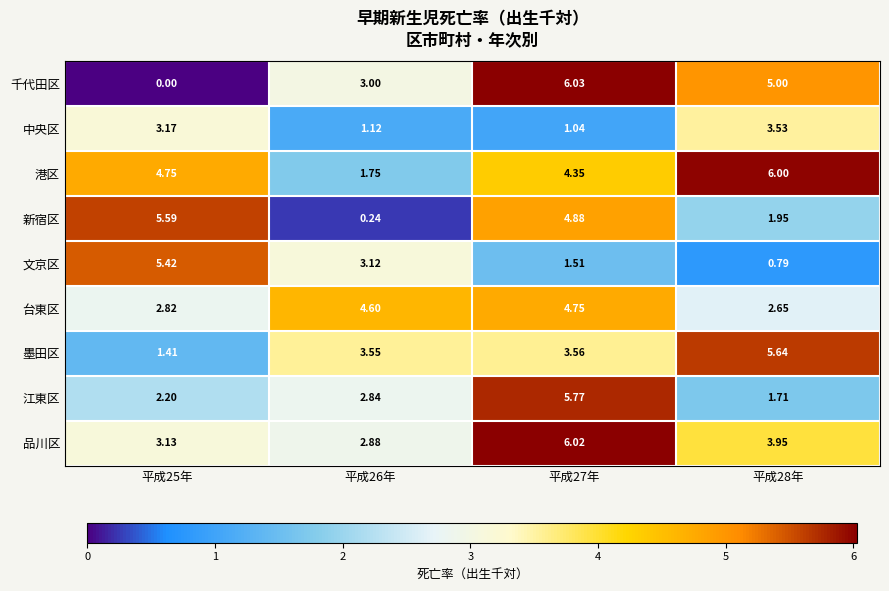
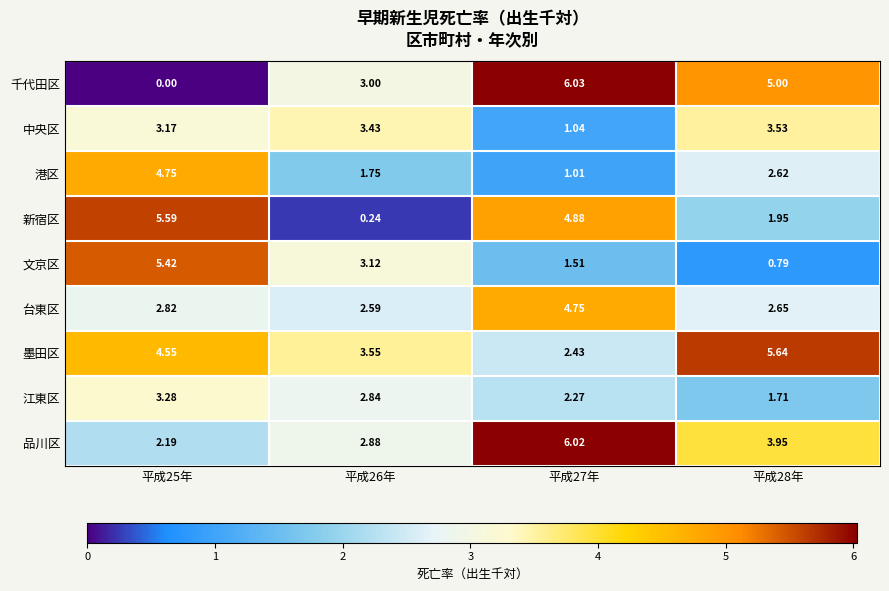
  {
    "千代田区": {
      "平成25年": 0.00,
      "平成26年": 3.00,
      "平成27年": 6.03,
      "平成28年": 5.00
    },
    "中央区": {
      "平成25年": 3.17,
-     "平成26年": 1.12,
+     "平成26年": 3.43,
      "平成27年": 1.04,
      "平成28年": 3.53
    },
    "港区": {
      "平成25年": 4.75,
      "平成26年": 1.75,
-     "平成27年": 4.35,
-     "平成28年": 6.00
+     "平成27年": 1.01,
+     "平成28年": 2.62
    },
    "新宿区": {
      "平成25年": 5.59,
      "平成26年": 0.24,
      "平成27年": 4.88,
      "平成28年": 1.95
    },
    "文京区": {
      "平成25年": 5.42,
      "平成26年": 3.12,
      "平成27年": 1.51,
      "平成28年": 0.79
    },
    "台東区": {
      "平成25年": 2.82,
-     "平成26年": 4.60,
+     "平成26年": 2.59,
      "平成27年": 4.75,
      "平成28年": 2.65
    },
    "墨田区": {
-     "平成25年": 1.41,
+     "平成25年": 4.55,
      "平成26年": 3.55,
-     "平成27年": 3.56,
+     "平成27年": 2.43,
      "平成28年": 5.64
    },
    "江東区": {
-     "平成25年": 2.20,
+     "平成25年": 3.28,
      "平成26年": 2.84,
-     "平成27年": 5.77,
+     "平成27年": 2.27,
      "平成28年": 1.71
    },
    "品川区": {
-     "平成25年": 3.13,
+     "平成25年": 2.19,
      "平成26年": 2.88,
      "平成27年": 6.02,
      "平成28年": 3.95
    }
  }
